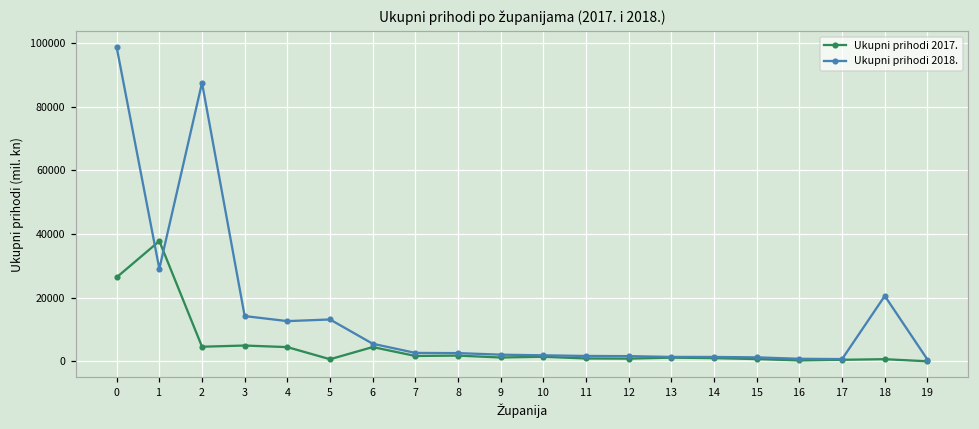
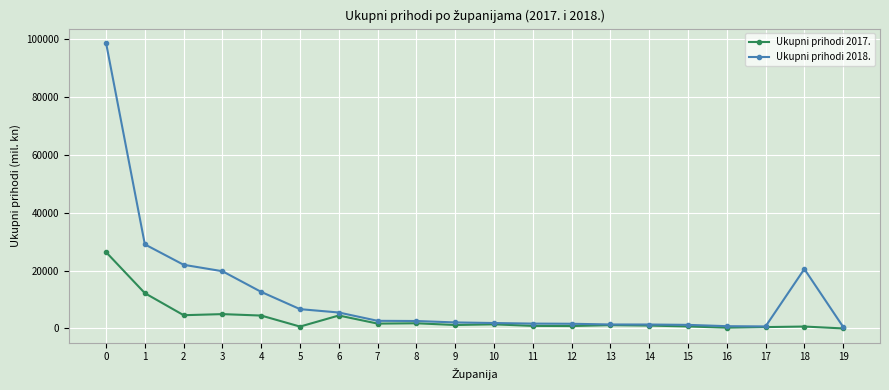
  {
    "Ukupni prihodi 2017.": {
      "0": 26000,
-     "1": 38000,
+     "1": 12000,
      "2": 5000,
      "3": 5000,
      "4": 4000,
      "5": 1000,
      "6": 4000,
      "7": 2000,
      "9": 1000,
      "18": 1000
    },
    "Ukupni prihodi 2018.": {
      "0": 99000,
      "1": 29000,
-     "2": 88000,
-     "3": 14000,
+     "2": 22000,
+     "3": 20000,
      "4": 13000,
-     "5": 13000,
+     "5": 7000,
      "6": 6000,
      "7": 3000,
      "9": 2000,
      "18": 21000
    }
  }
